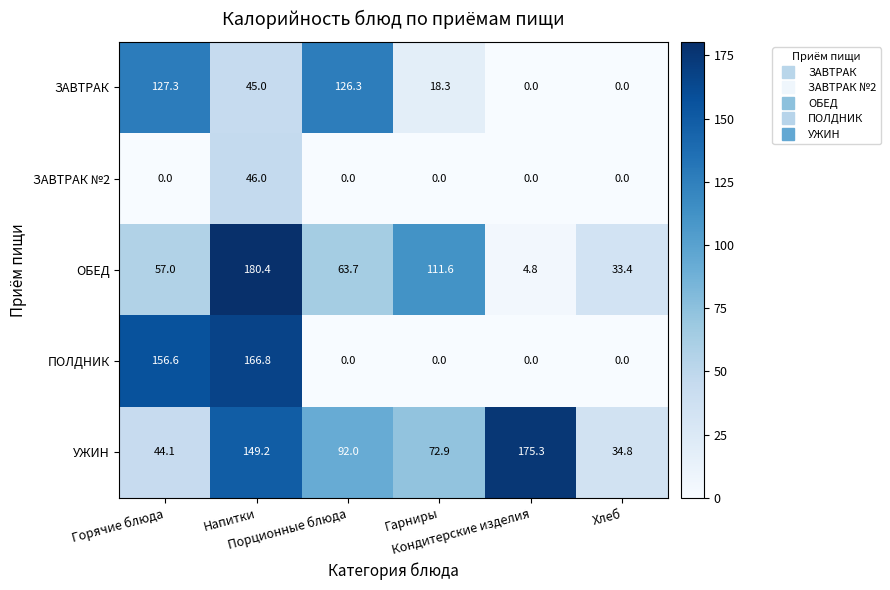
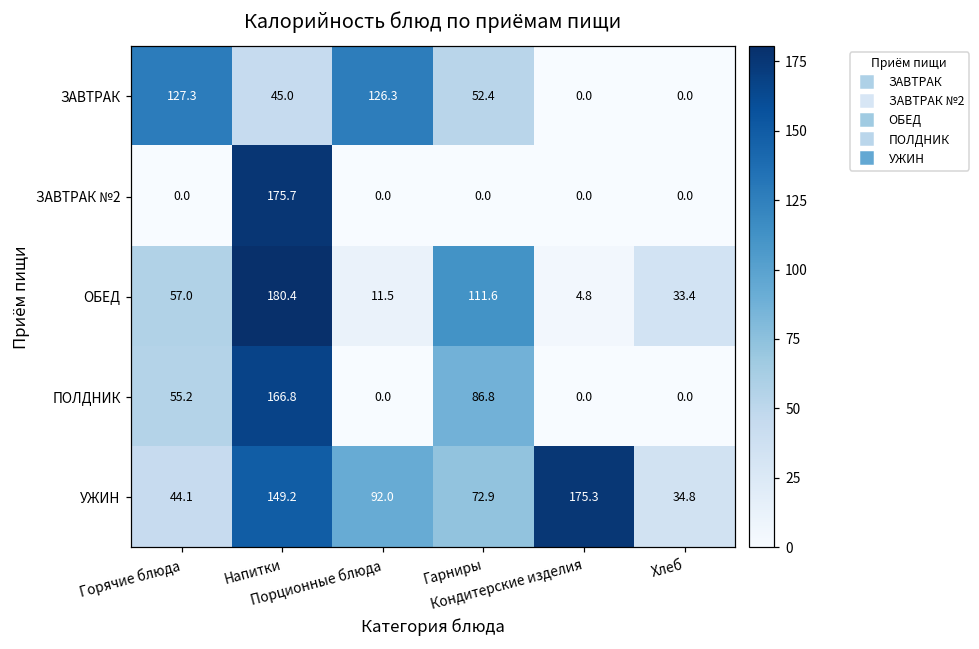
  {
    "ЗАВТРАК": {
      "Горячие блюда": 127.3,
      "Напитки": 45.0,
      "Порционные блюда": 126.3,
-     "Гарниры": 18.3,
+     "Гарниры": 52.4,
      "Кондитерские изделия": 0.0,
      "Хлеб": 0.0
    },
    "ЗАВТРАК №2": {
      "Горячие блюда": 0.0,
-     "Напитки": 46.0,
+     "Напитки": 175.7,
      "Порционные блюда": 0.0,
      "Гарниры": 0.0,
      "Кондитерские изделия": 0.0,
      "Хлеб": 0.0
    },
    "ОБЕД": {
      "Горячие блюда": 57.0,
      "Напитки": 180.4,
-     "Порционные блюда": 63.7,
+     "Порционные блюда": 11.5,
      "Гарниры": 111.6,
      "Кондитерские изделия": 4.8,
      "Хлеб": 33.4
    },
    "ПОЛДНИК": {
-     "Горячие блюда": 156.6,
+     "Горячие блюда": 55.2,
      "Напитки": 166.8,
      "Порционные блюда": 0.0,
-     "Гарниры": 0.0,
+     "Гарниры": 86.8,
      "Кондитерские изделия": 0.0,
      "Хлеб": 0.0
    },
    "УЖИН": {
      "Горячие блюда": 44.1,
      "Напитки": 149.2,
      "Порционные блюда": 92.0,
      "Гарниры": 72.9,
      "Кондитерские изделия": 175.3,
      "Хлеб": 34.8
    }
  }
